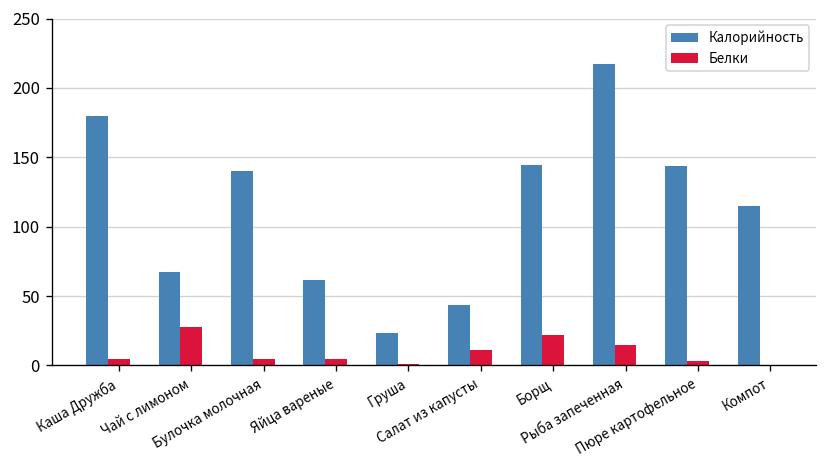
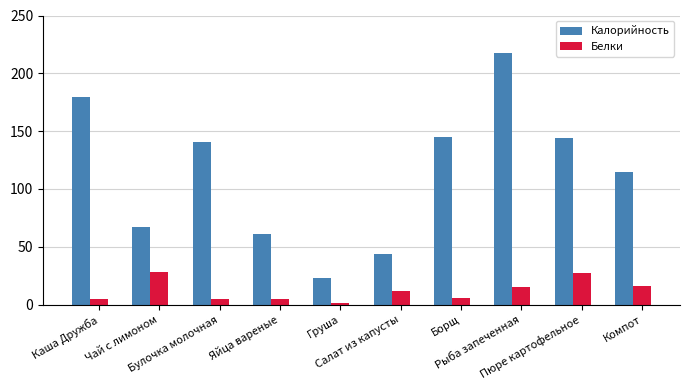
  {
    "Калорийность": {
      "Каша Дружба": 180,
      "Чай с лимоном": 67,
      "Булочка молочная": 141,
      "Яйца вареные": 61,
      "Груша": 23,
      "Салат из капусты": 44,
      "Борщ": 145,
      "Рыба запеченная": 217,
      "Пюре картофельное": 144,
      "Компот": 115
    },
    "Белки": {
      "Каша Дружба": 5,
      "Чай с лимоном": 28,
      "Булочка молочная": 5,
      "Яйца вареные": 5,
      "Салат из капусты": 11,
-     "Борщ": 22,
+     "Борщ": 6,
      "Рыба запеченная": 15,
-     "Пюре картофельное": 3,
-     "Компот": 0
+     "Пюре картофельное": 28,
+     "Компот": 16
    }
  }
